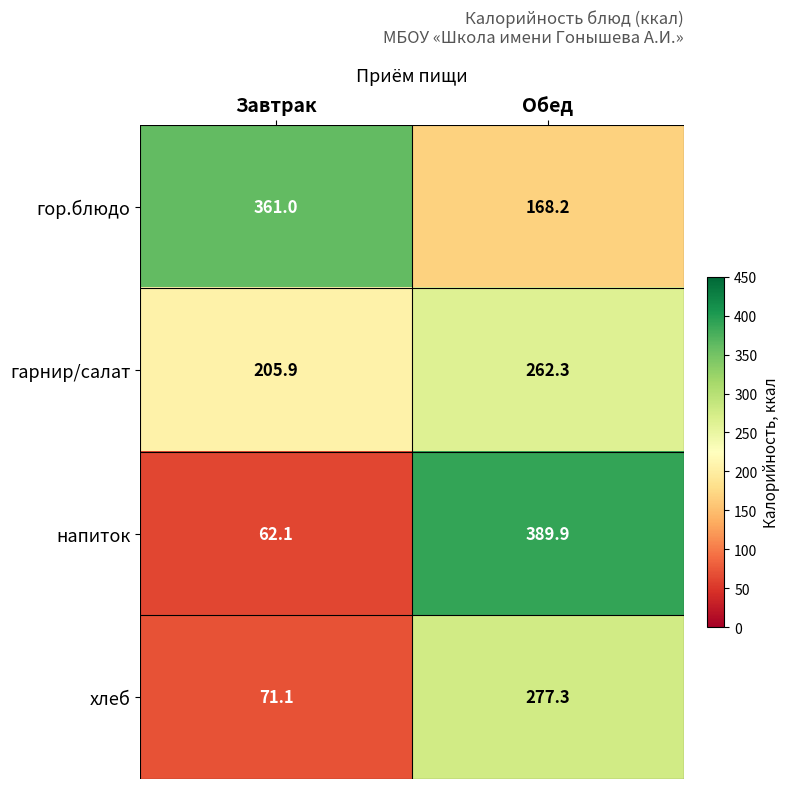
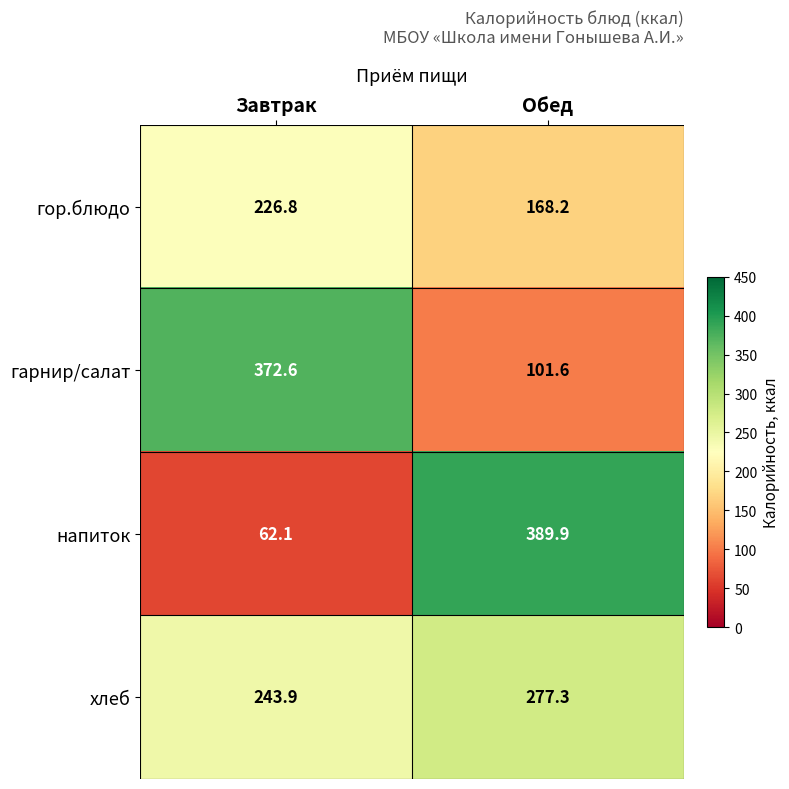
  {
    "гор.блюдо": {
-     "Завтрак": 361.0,
+     "Завтрак": 226.8,
      "Обед": 168.2
    },
    "гарнир/салат": {
-     "Завтрак": 205.9,
-     "Обед": 262.3
+     "Завтрак": 372.6,
+     "Обед": 101.6
    },
    "напиток": {
      "Завтрак": 62.1,
      "Обед": 389.9
    },
    "хлеб": {
-     "Завтрак": 71.1,
+     "Завтрак": 243.9,
      "Обед": 277.3
    }
  }
